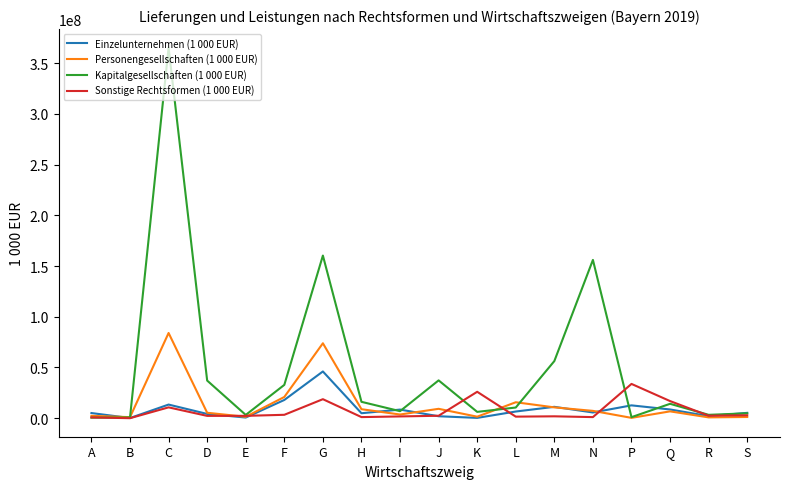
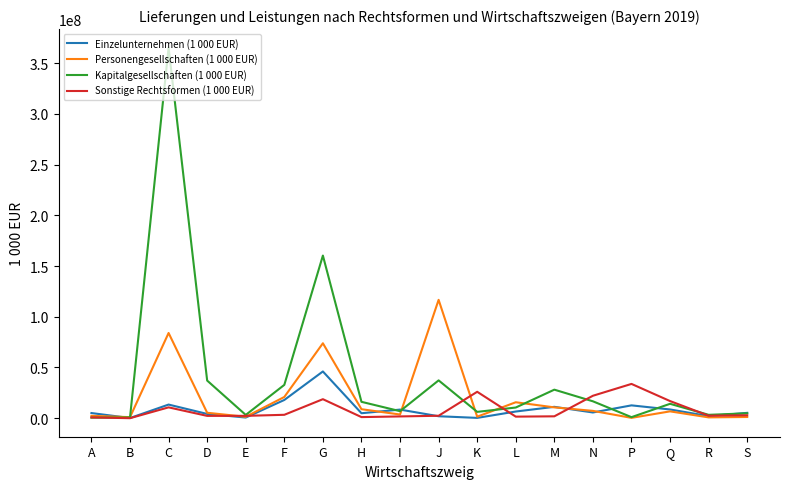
  {
    "Einzelunternehmen (1 000 EUR)": {
      "A": 5000000,
      "C": 13000000,
      "F": 18000000,
      "G": 46000000,
      "H": 5000000,
      "L": 7000000,
      "P": 13000000
    },
    "Personengesellschaften (1 000 EUR)": {
      "C": 84000000,
      "F": 21000000,
      "G": 74000000,
      "H": 9000000,
-     "J": 9000000,
+     "J": 117000000,
      "L": 16000000
    },
    "Kapitalgesellschaften (1 000 EUR)": {
      "D": 37000000,
      "F": 33000000,
      "G": 160000000,
      "H": 16000000,
      "J": 37000000,
      "K": 6000000,
      "L": 11000000,
-     "M": 56000000,
-     "N": 156000000,
+     "M": 28000000,
+     "N": 17000000,
      "Q": 14000000
    },
    "Sonstige Rechtsformen (1 000 EUR)": {
      "C": 11000000,
      "F": 3000000,
      "G": 19000000,
      "H": 1000000,
      "K": 26000000,
      "L": 2000000,
      "M": 2000000,
-     "N": 1000000,
+     "N": 22000000,
      "P": 34000000,
      "Q": 17000000
    }
  }
